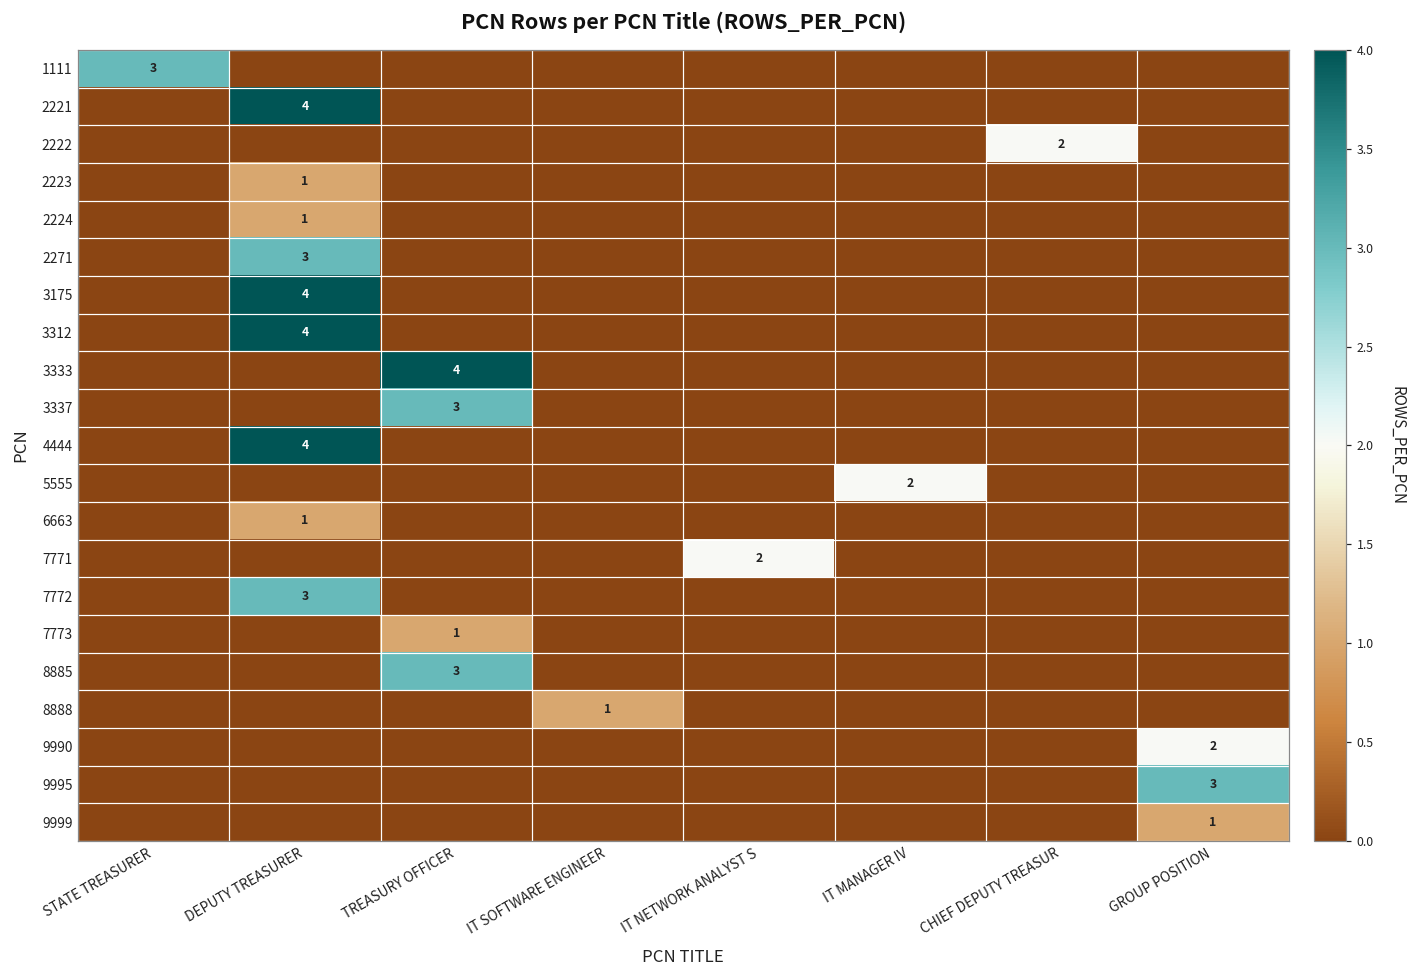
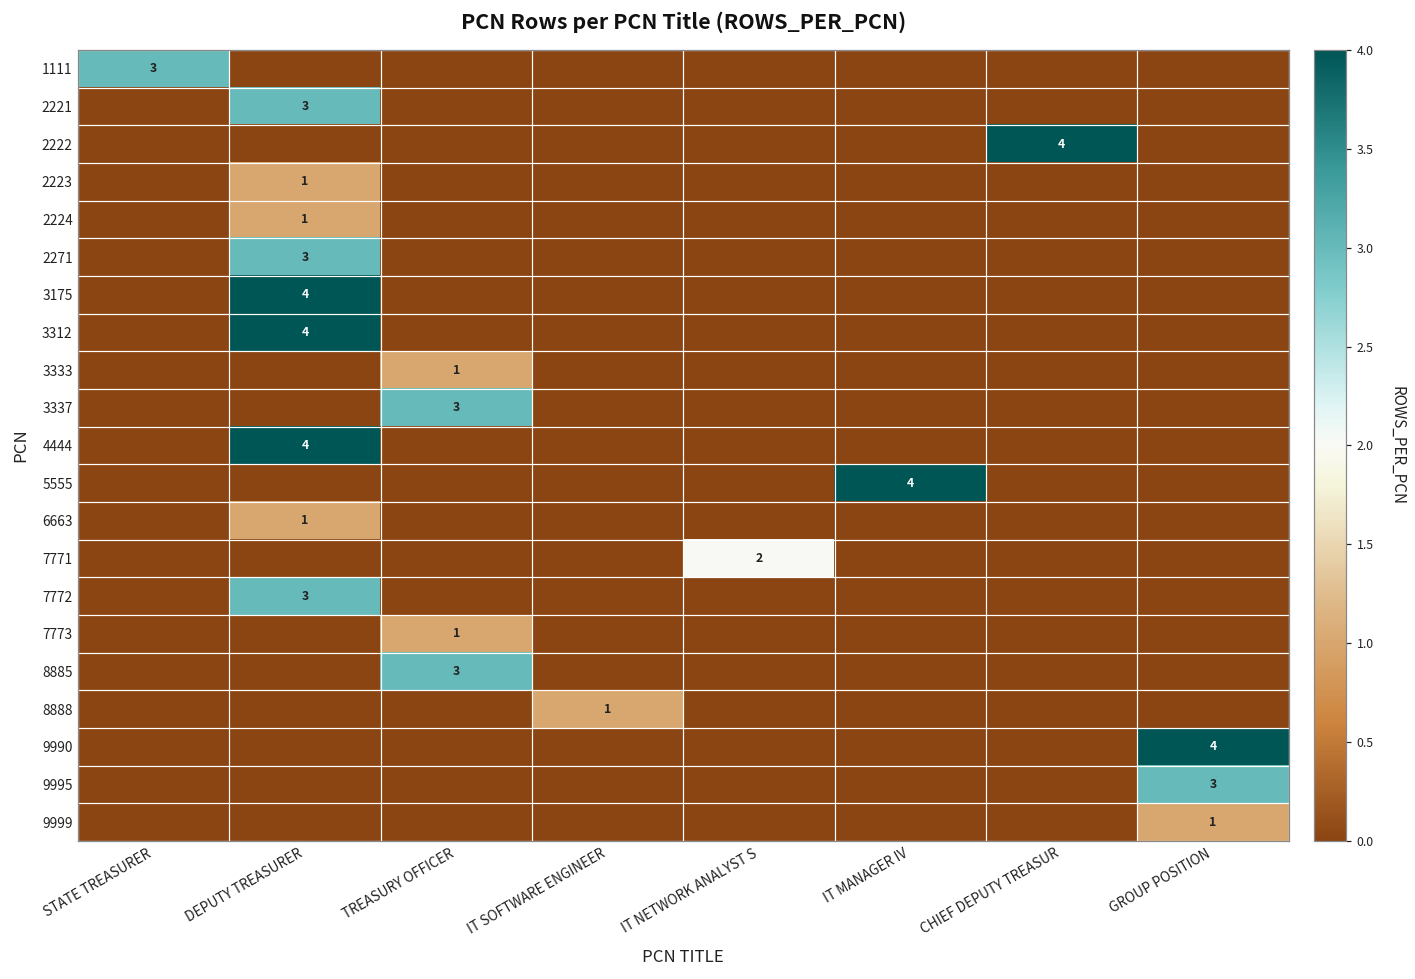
  {
    "1111": {
      "STATE TREASURER": 3
    },
    "2221": {
-     "DEPUTY TREASURER": 4
+     "DEPUTY TREASURER": 3
    },
    "2222": {
-     "CHIEF DEPUTY TREASUR": 2
+     "CHIEF DEPUTY TREASUR": 4
    },
    "2223": {
      "DEPUTY TREASURER": 1
    },
    "2224": {
      "DEPUTY TREASURER": 1
    },
    "2271": {
      "DEPUTY TREASURER": 3
    },
    "3175": {
      "DEPUTY TREASURER": 4
    },
    "3312": {
      "DEPUTY TREASURER": 4
    },
    "3333": {
-     "TREASURY OFFICER": 4
+     "TREASURY OFFICER": 1
    },
    "3337": {
      "TREASURY OFFICER": 3
    },
    "4444": {
      "DEPUTY TREASURER": 4
    },
    "5555": {
-     "IT MANAGER IV": 2
+     "IT MANAGER IV": 4
    },
    "6663": {
      "DEPUTY TREASURER": 1
    },
    "7771": {
      "IT NETWORK ANALYST S": 2
    },
    "7772": {
      "DEPUTY TREASURER": 3
    },
    "7773": {
      "TREASURY OFFICER": 1
    },
    "8885": {
      "TREASURY OFFICER": 3
    },
    "8888": {
      "IT SOFTWARE ENGINEER": 1
    },
    "9990": {
-     "GROUP POSITION": 2
+     "GROUP POSITION": 4
    },
    "9995": {
      "GROUP POSITION": 3
    },
    "9999": {
      "GROUP POSITION": 1
    }
  }
